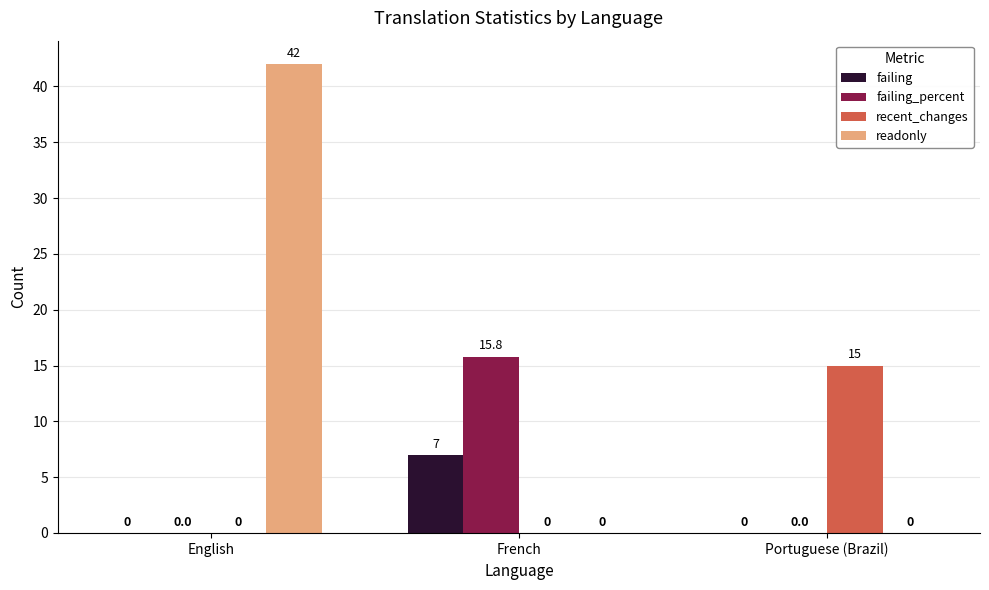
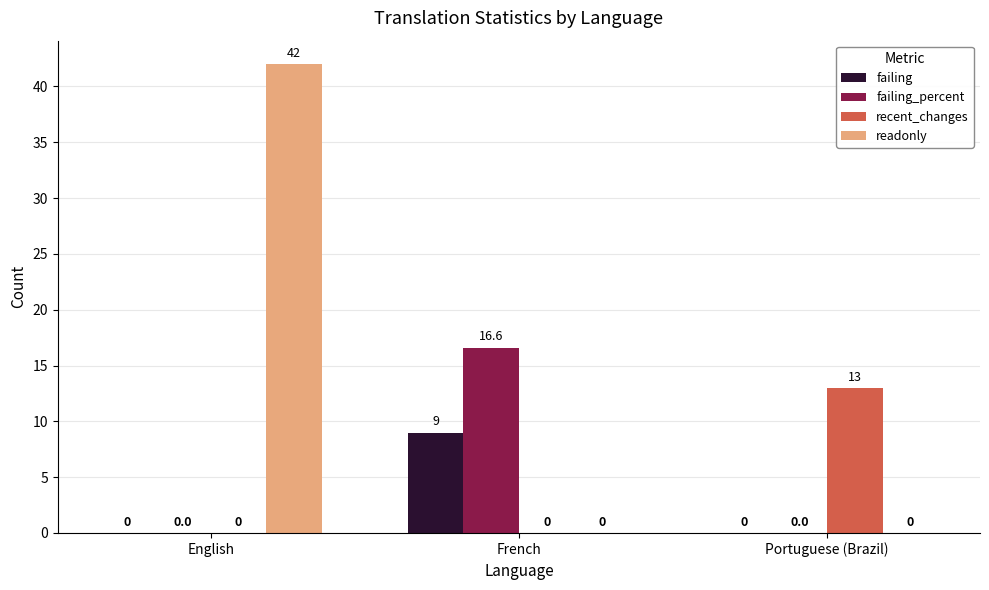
  {
    "failing": {
      "English": 0,
-     "French": 7,
+     "French": 9,
      "Portuguese (Brazil)": 0
    },
    "failing_percent": {
      "English": 0.0,
-     "French": 15.8,
+     "French": 16.6,
      "Portuguese (Brazil)": 0.0
    },
    "recent_changes": {
      "English": 0,
      "French": 0,
-     "Portuguese (Brazil)": 15
+     "Portuguese (Brazil)": 13
    },
    "readonly": {
      "English": 42,
      "French": 0,
      "Portuguese (Brazil)": 0
    }
  }
